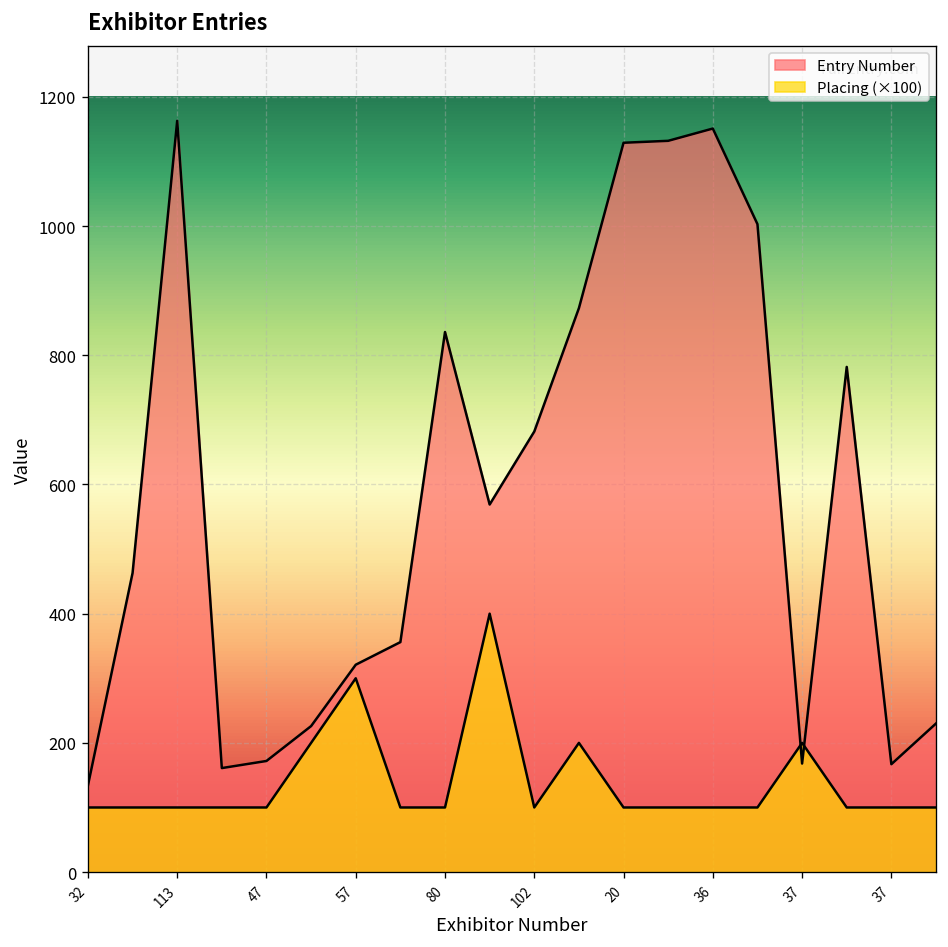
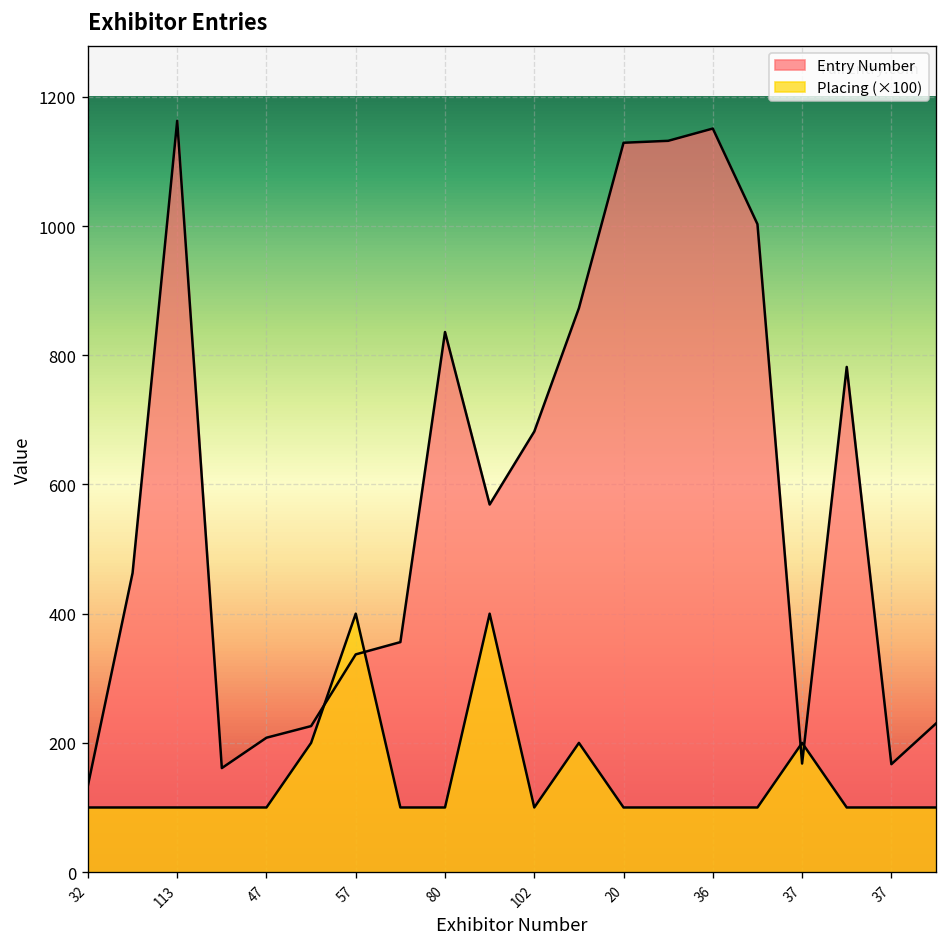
  {
    "Entry Number": {
      "32": 130,
      "113": 1160,
-     "47": 170,
-     "57": 320,
+     "47": 210,
+     "57": 340,
      "80": 840,
      "102": 680,
      "20": 1130,
      "36": 1150
    },
    "Placing (×100)": {
      "32": 100,
      "113": 100,
      "47": 100,
-     "57": 300,
+     "57": 400,
      "80": 100,
      "102": 100,
      "20": 100,
      "36": 100
    }
  }
